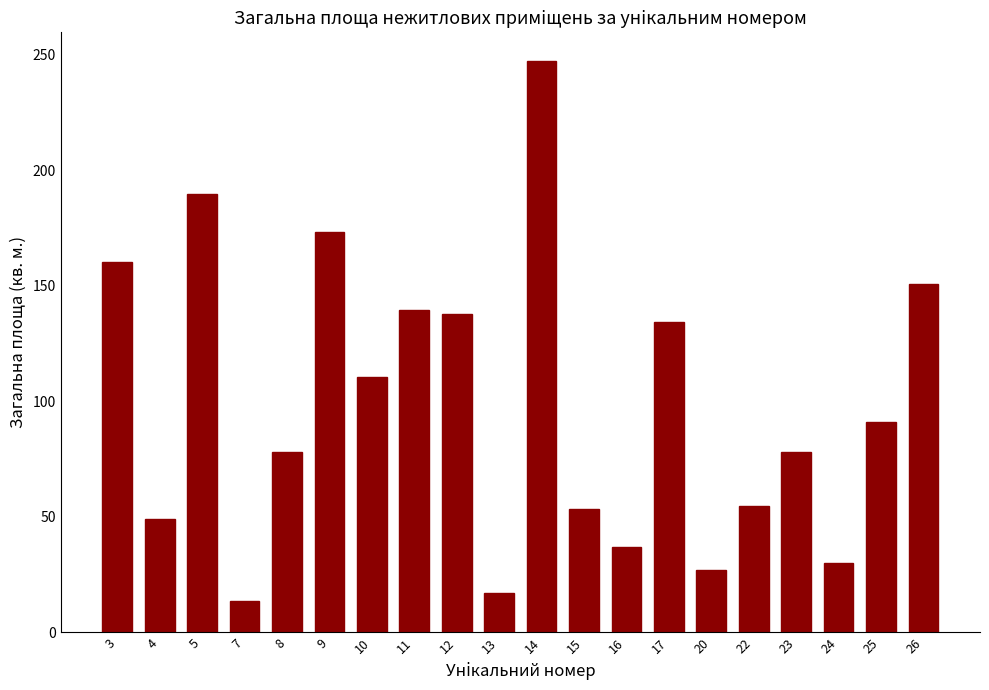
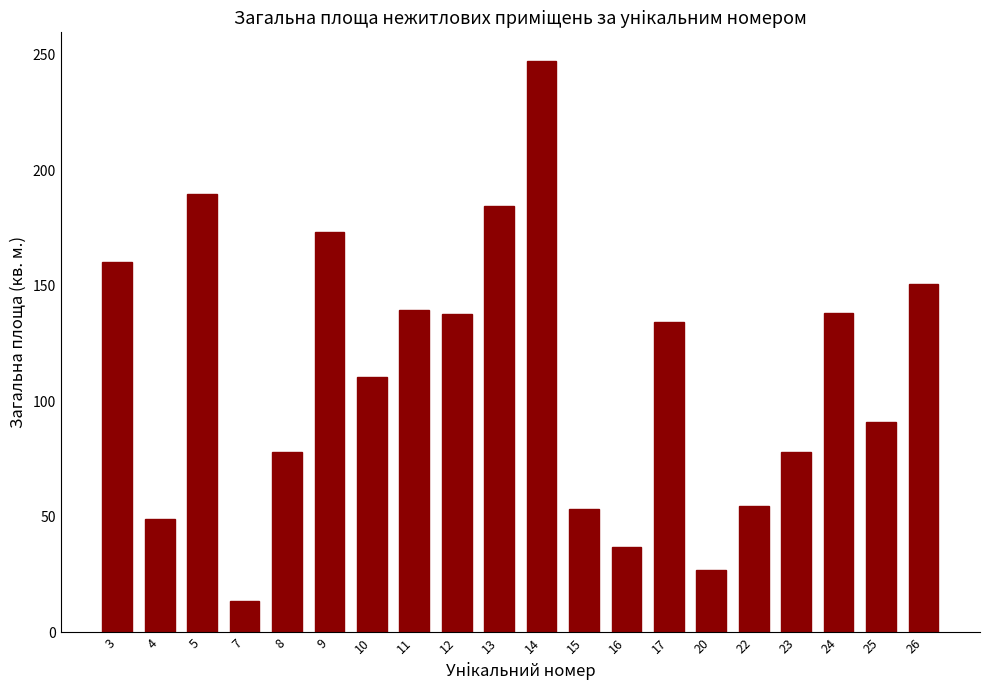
  {
    "3": 160,
    "4": 49,
    "5": 190,
    "7": 14,
    "8": 78,
    "9": 173,
    "10": 111,
    "11": 139,
    "12": 138,
-   "13": 17,
+   "13": 184,
    "14": 247,
    "15": 53,
    "16": 37,
    "17": 134,
    "20": 27,
    "22": 55,
    "23": 78,
-   "24": 30,
+   "24": 138,
    "25": 91,
    "26": 151
  }
